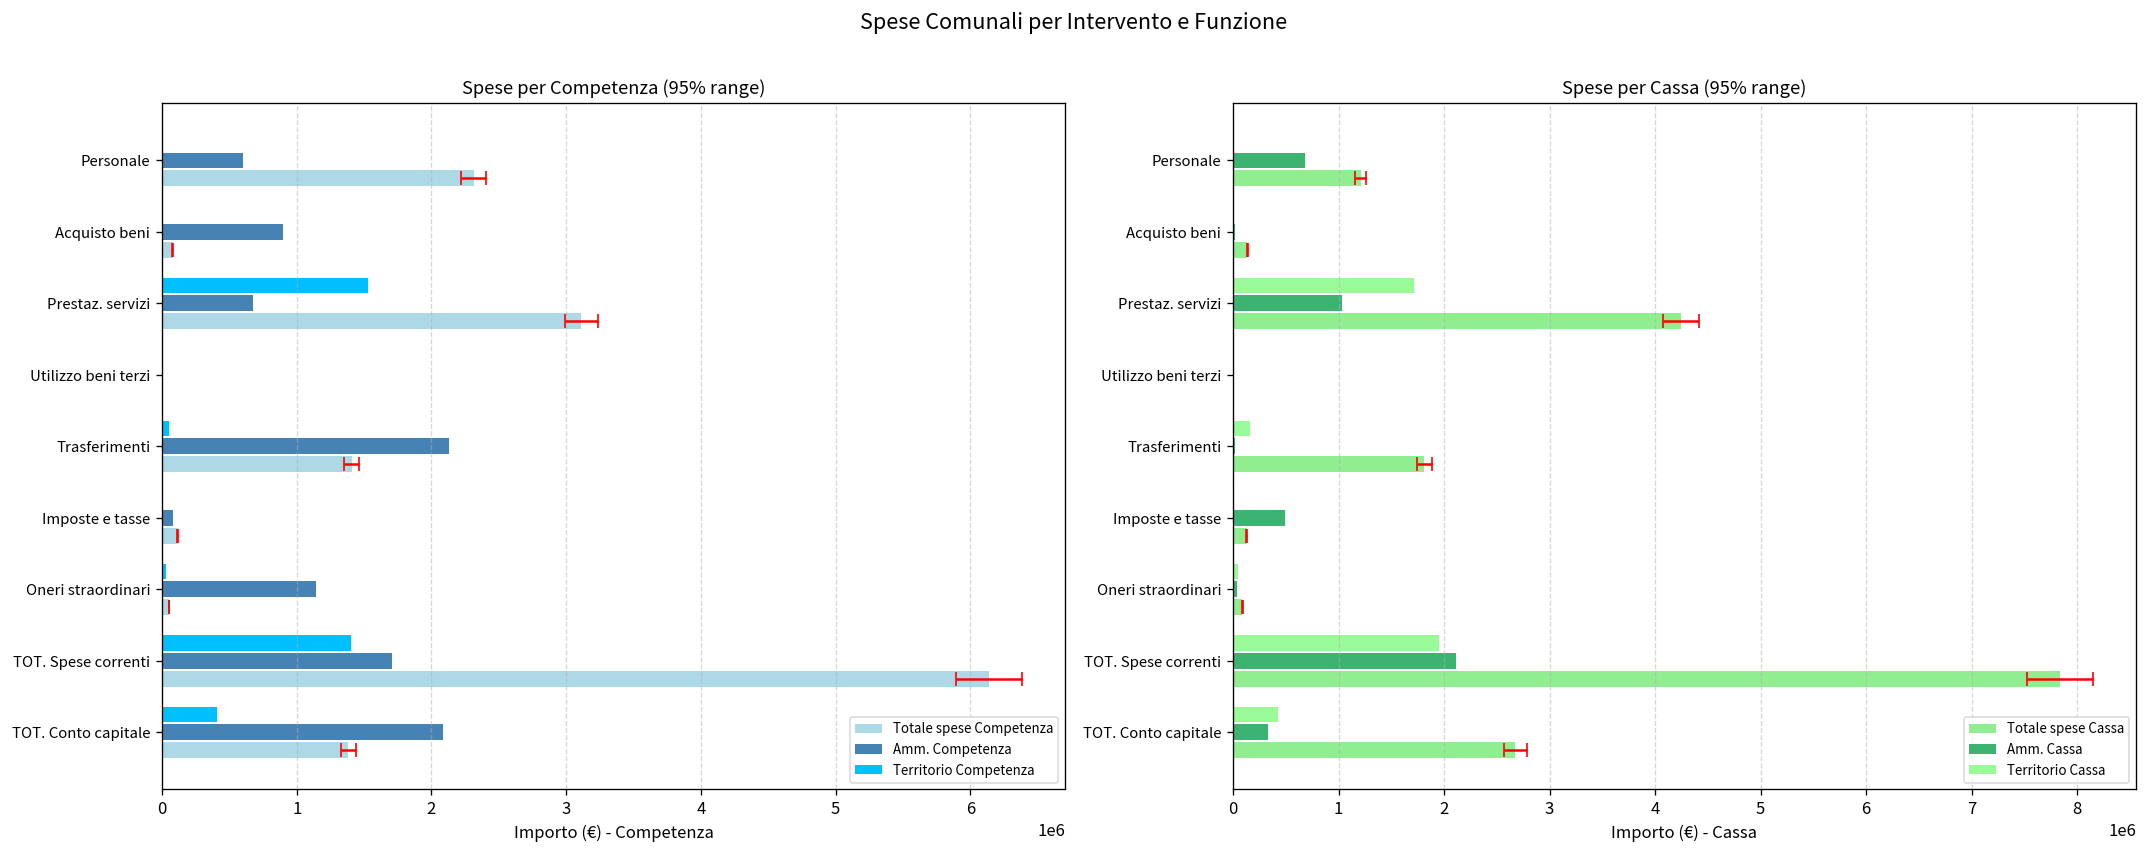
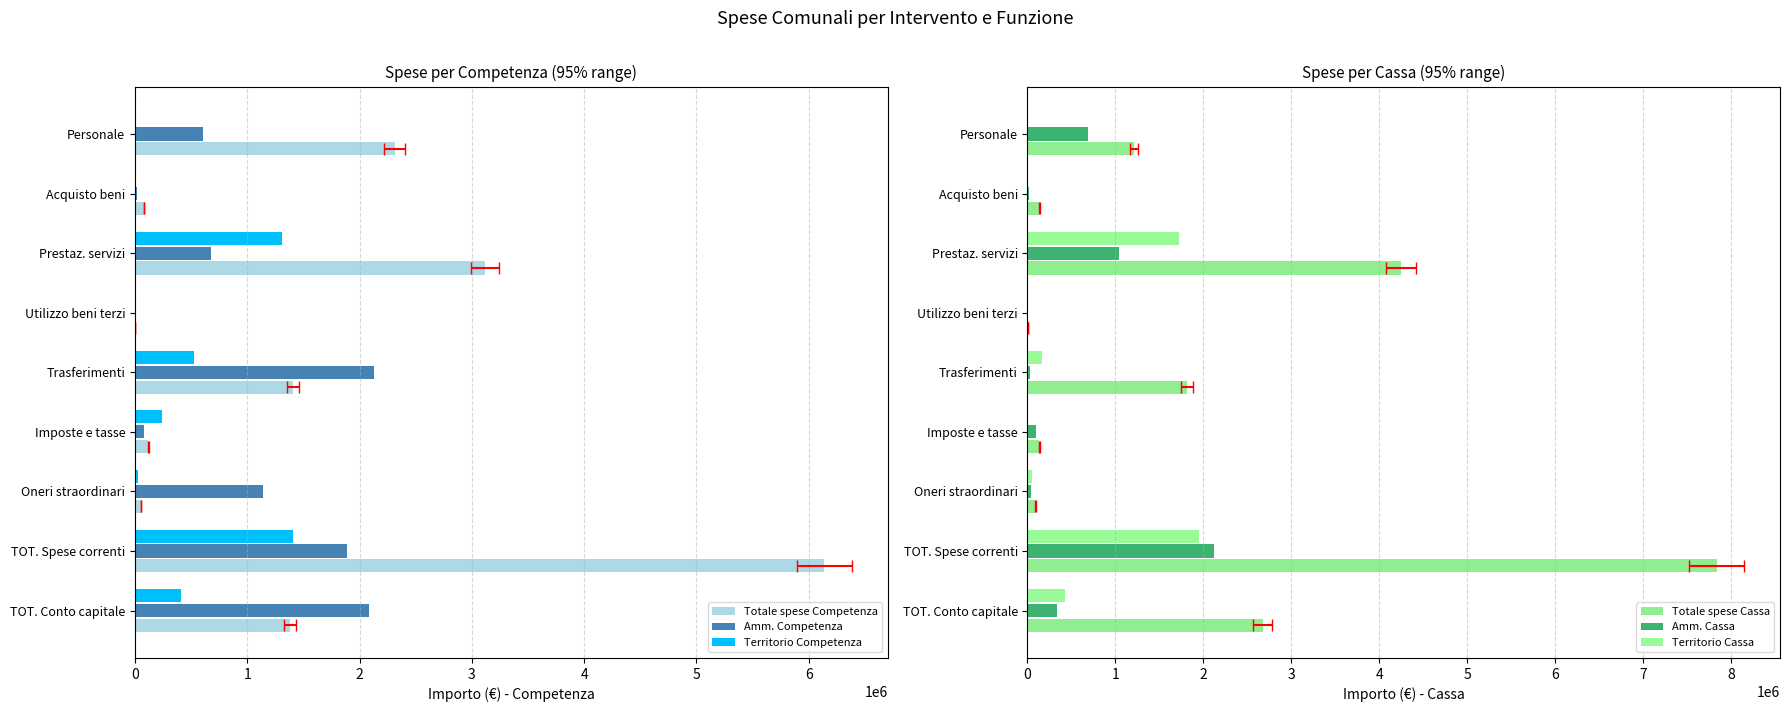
  {
    "Spese per Competenza (95% range)": {
      "Totale spese Competenza": {
        "Personale": 2310000,
        "Acquisto beni": 80000,
        "Prestaz. servizi": 3110000,
        "Trasferimenti": 1410000,
        "Imposte e tasse": 120000,
        "Oneri straordinari": 50000,
        "TOT. Spese correnti": 6140000,
        "TOT. Conto capitale": 1380000
      },
      "Amm. Competenza": {
        "Personale": 600000,
-       "Acquisto beni": 900000,
+       "Acquisto beni": 20000,
        "Prestaz. servizi": 680000,
        "Trasferimenti": 2130000,
        "Imposte e tasse": 80000,
        "Oneri straordinari": 1140000,
-       "TOT. Spese correnti": 1700000,
+       "TOT. Spese correnti": 1890000,
        "TOT. Conto capitale": 2080000
      },
      "Territorio Competenza": {
-       "Prestaz. servizi": 1530000,
+       "Prestaz. servizi": 1310000,
        "Utilizzo beni terzi": 0,
-       "Trasferimenti": 50000,
-       "Imposte e tasse": 0,
+       "Trasferimenti": 530000,
+       "Imposte e tasse": 240000,
        "Oneri straordinari": 30000,
        "TOT. Spese correnti": 1410000,
        "TOT. Conto capitale": 410000
      }
    },
    "Spese per Cassa (95% range)": {
      "Amm. Cassa": {
        "Personale": 700000,
        "Prestaz. servizi": 1000000,
-       "Imposte e tasse": 500000,
+       "Imposte e tasse": 100000,
        "Oneri straordinari": 0,
        "TOT. Spese correnti": 2100000,
        "TOT. Conto capitale": 300000
      }
    }
  }
